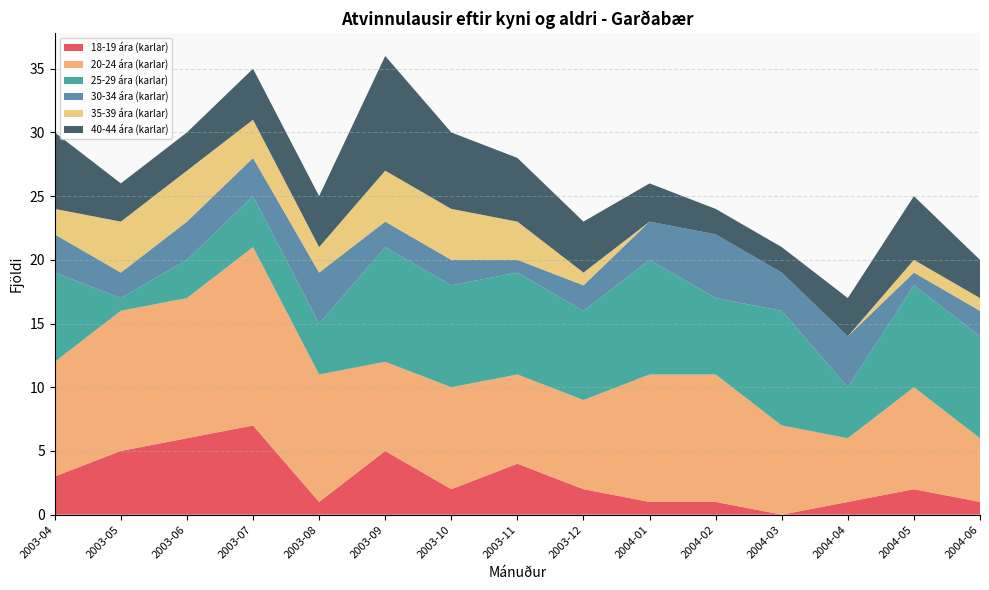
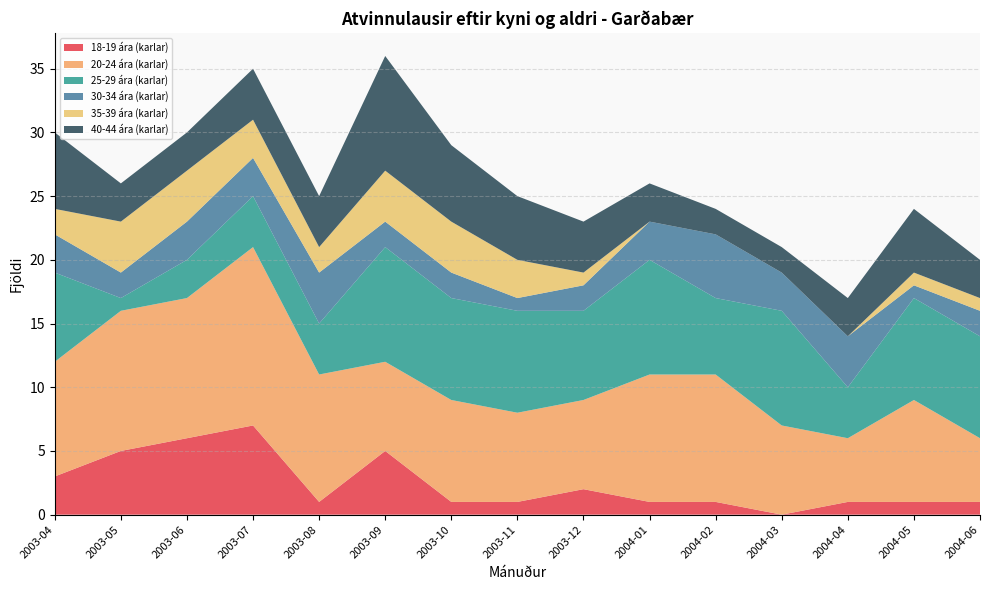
  {
    "18-19 ára (karlar)": {
      "2003-04": 3,
      "2003-05": 5,
      "2003-06": 6,
      "2003-07": 7,
      "2003-08": 1,
      "2003-09": 5,
-     "2003-10": 2,
-     "2003-11": 4,
+     "2003-10": 1,
+     "2003-11": 1,
      "2003-12": 2,
      "2004-01": 1,
      "2004-02": 1,
      "2004-03": 0,
      "2004-04": 1,
-     "2004-05": 2,
+     "2004-05": 1,
      "2004-06": 1
    },
    "40-44 ára (karlar)": {
      "2003-04": 6,
      "2003-05": 3,
      "2003-06": 3,
      "2003-07": 4,
      "2003-08": 4,
      "2003-09": 9,
      "2003-10": 6,
      "2003-11": 5,
      "2003-12": 4,
      "2004-01": 3,
      "2004-02": 2,
      "2004-03": 2,
      "2004-04": 3,
      "2004-05": 5,
      "2004-06": 3
    }
  }
